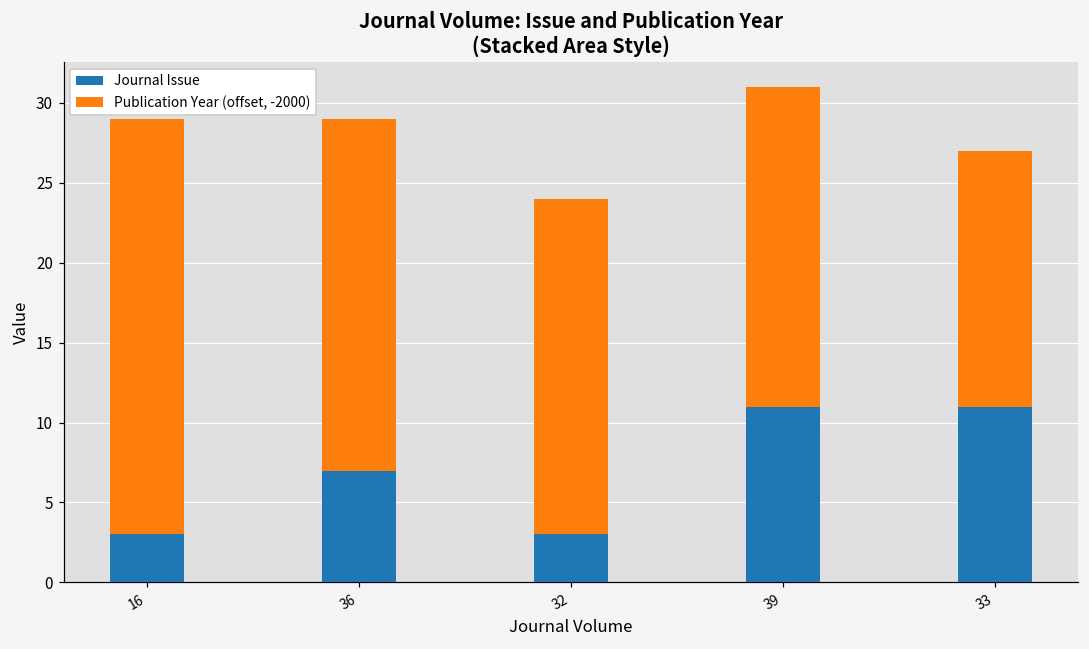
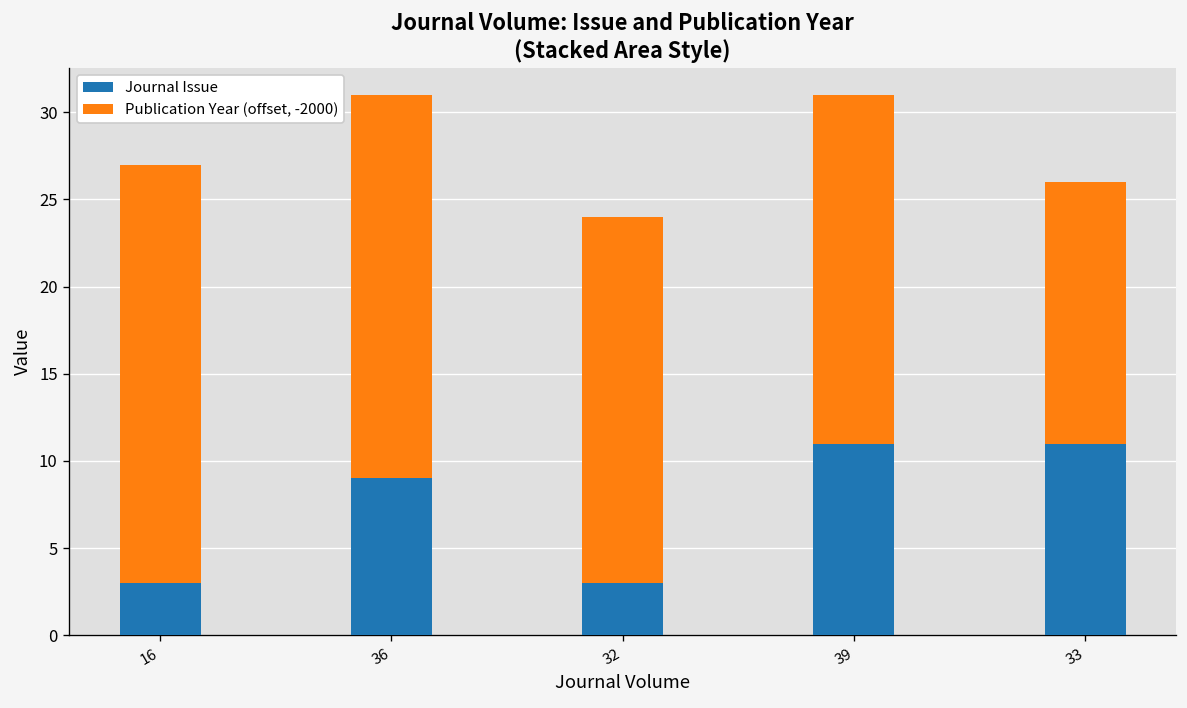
  {
    "Journal Issue": {
      "16": 3,
-     "36": 7,
+     "36": 9,
      "32": 3,
      "39": 11,
      "33": 11
    },
    "Publication Year (offset, -2000)": {
-     "16": 26.0,
+     "16": 24.0,
      "36": 22.0,
      "32": 21.0,
      "39": 20.0,
-     "33": 16.0
+     "33": 15.0
    }
  }
